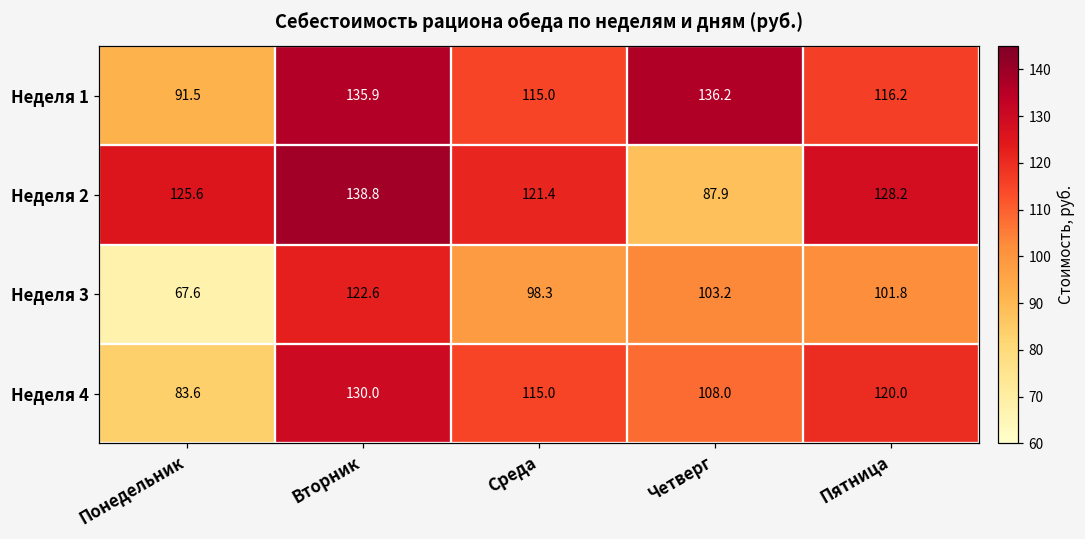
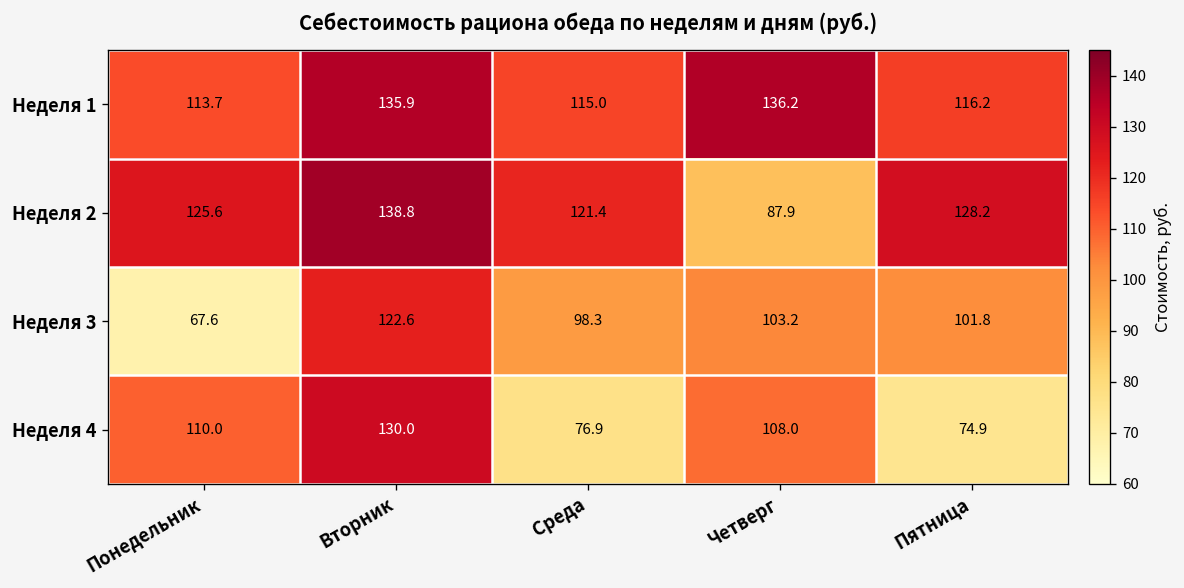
  {
    "Неделя 1": {
-     "Понедельник": 91.5,
+     "Понедельник": 113.7,
      "Вторник": 135.9,
      "Среда": 115.0,
      "Четверг": 136.2,
      "Пятница": 116.2
    },
    "Неделя 2": {
      "Понедельник": 125.6,
      "Вторник": 138.8,
      "Среда": 121.4,
      "Четверг": 87.9,
      "Пятница": 128.2
    },
    "Неделя 3": {
      "Понедельник": 67.6,
      "Вторник": 122.6,
      "Среда": 98.3,
      "Четверг": 103.2,
      "Пятница": 101.8
    },
    "Неделя 4": {
-     "Понедельник": 83.6,
+     "Понедельник": 110.0,
      "Вторник": 130.0,
-     "Среда": 115.0,
+     "Среда": 76.9,
      "Четверг": 108.0,
-     "Пятница": 120.0
+     "Пятница": 74.9
    }
  }
